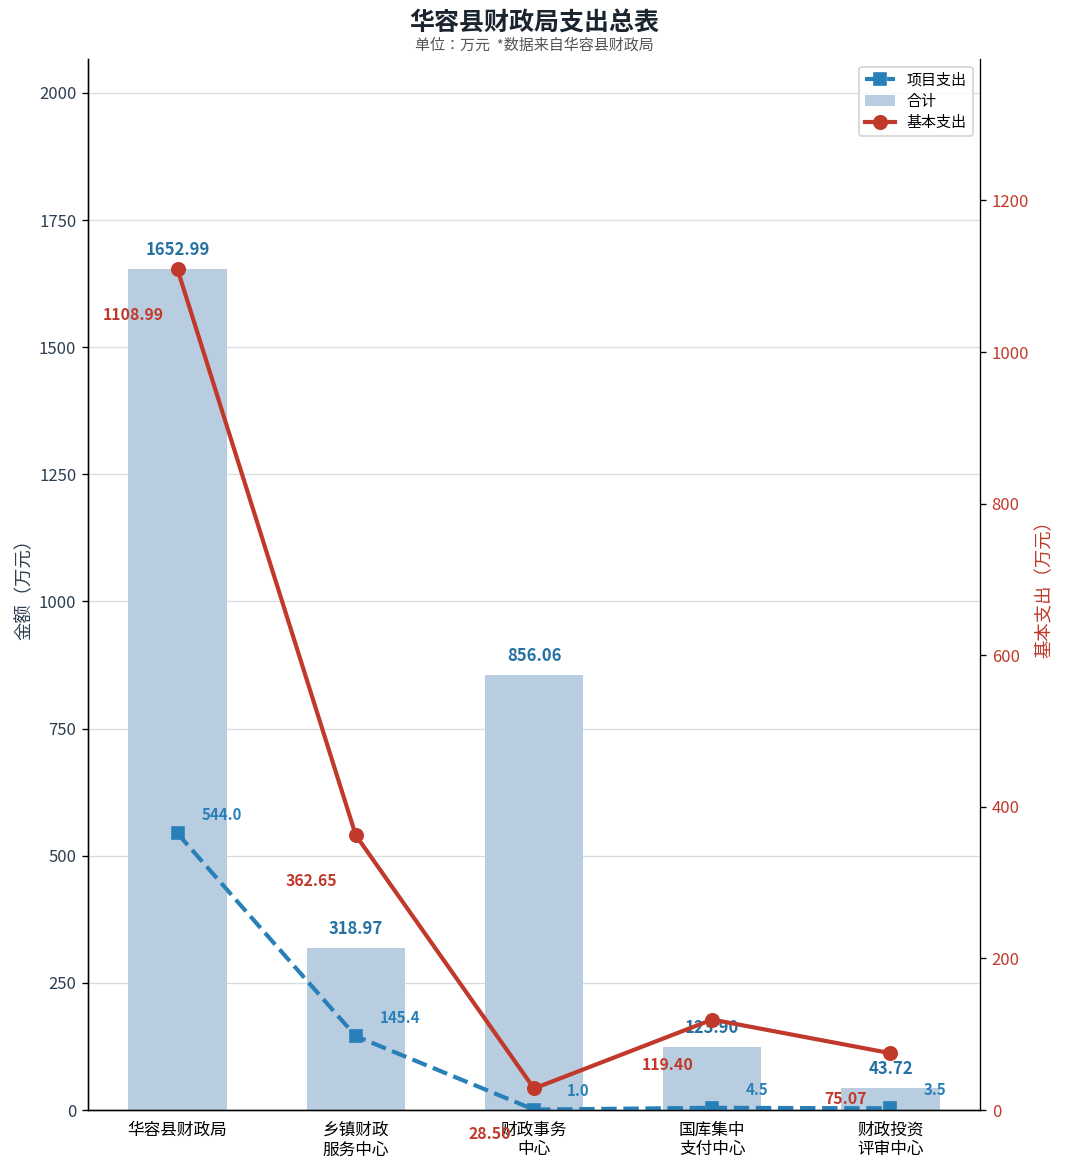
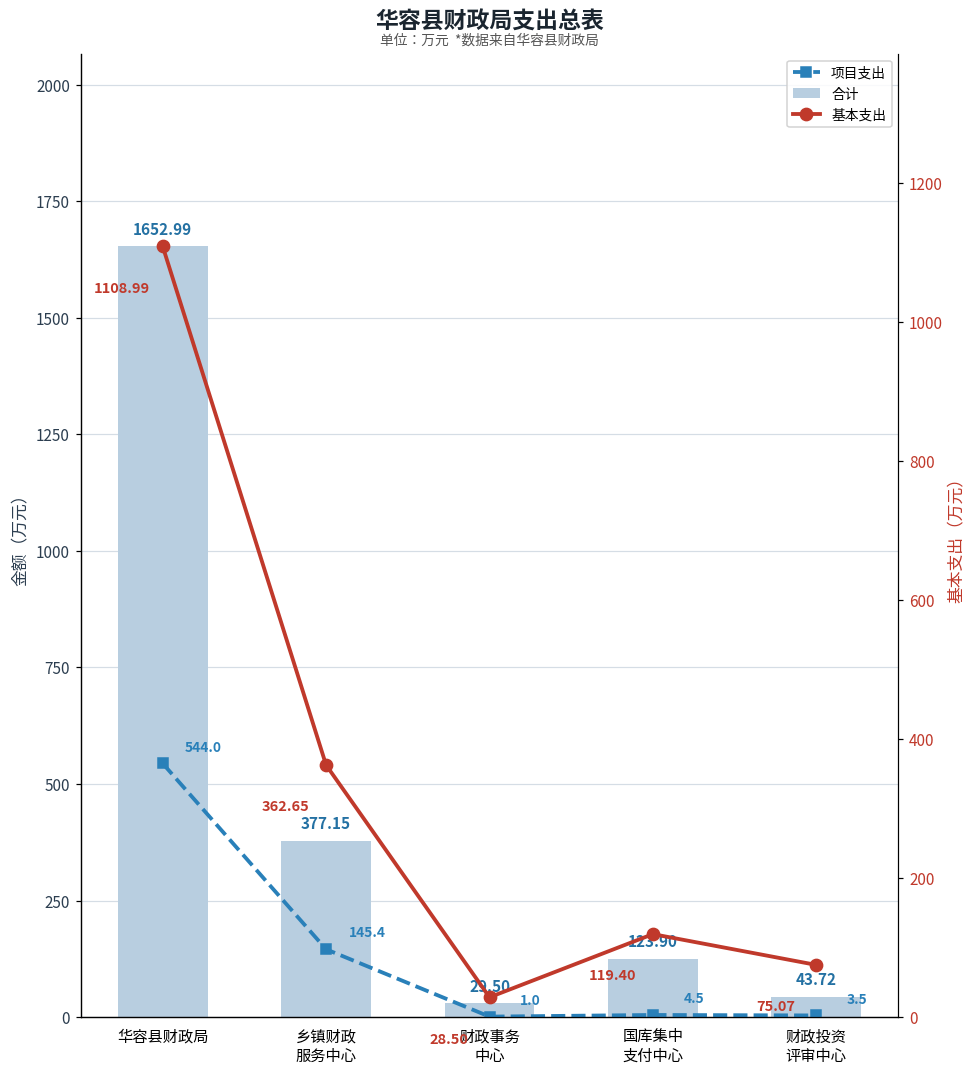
  {
    "项目支出": {
      "华容县财政局": 544.0,
      "乡镇财政 服务中心": 145.4
    },
    "合计": {
      "华容县财政局": 1652.99,
-     "乡镇财政 服务中心": 318.97,
-     "财政事务 中心": 856.06,
+     "乡镇财政 服务中心": 377.15,
+     "财政事务 中心": 29.50,
      "财政投资 评审中心": 43.72
    }
  }
